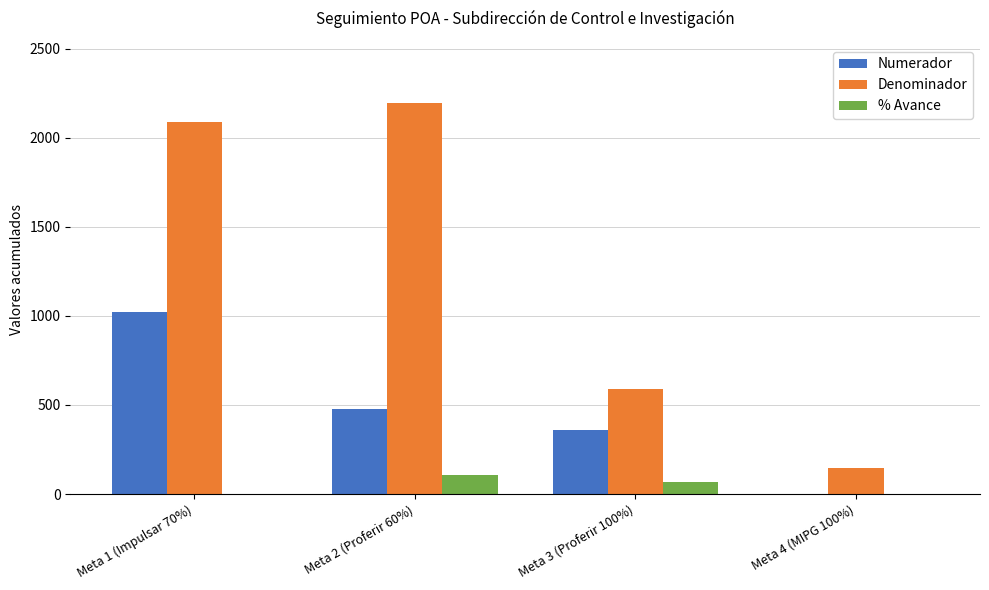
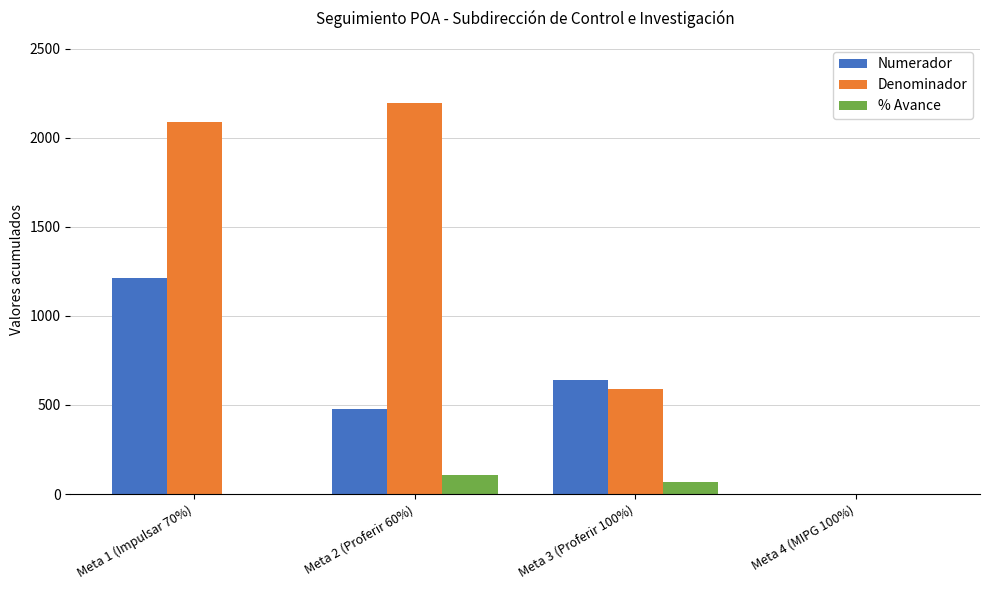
  {
    "Numerador": {
-     "Meta 1 (Impulsar 70%)": 1020,
+     "Meta 1 (Impulsar 70%)": 1220,
      "Meta 2 (Proferir 60%)": 480,
-     "Meta 3 (Proferir 100%)": 360
+     "Meta 3 (Proferir 100%)": 640
    },
    "Denominador": {
      "Meta 1 (Impulsar 70%)": 2090,
      "Meta 2 (Proferir 60%)": 2190,
      "Meta 3 (Proferir 100%)": 590,
-     "Meta 4 (MIPG 100%)": 150
+     "Meta 4 (MIPG 100%)": 0
    },
    "% Avance": {
      "Meta 2 (Proferir 60%)": 110,
      "Meta 3 (Proferir 100%)": 70
    }
  }
